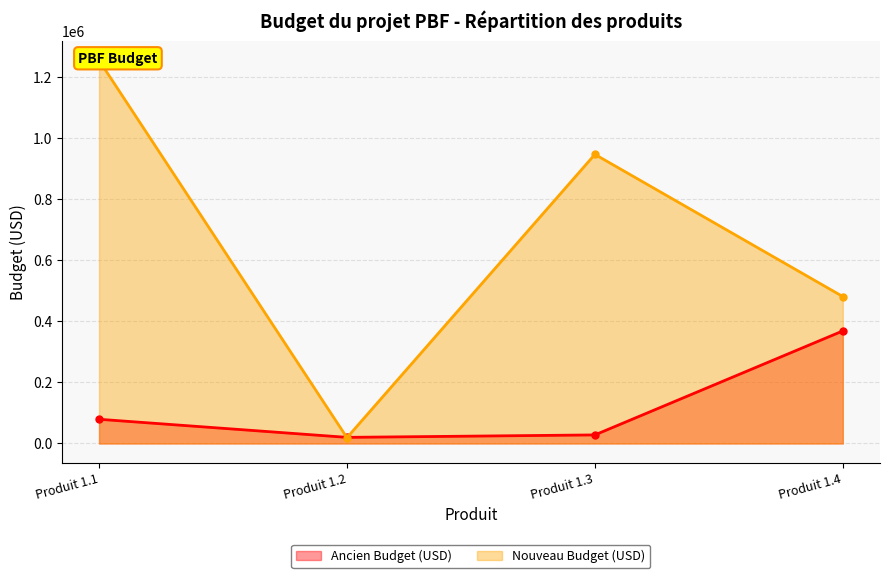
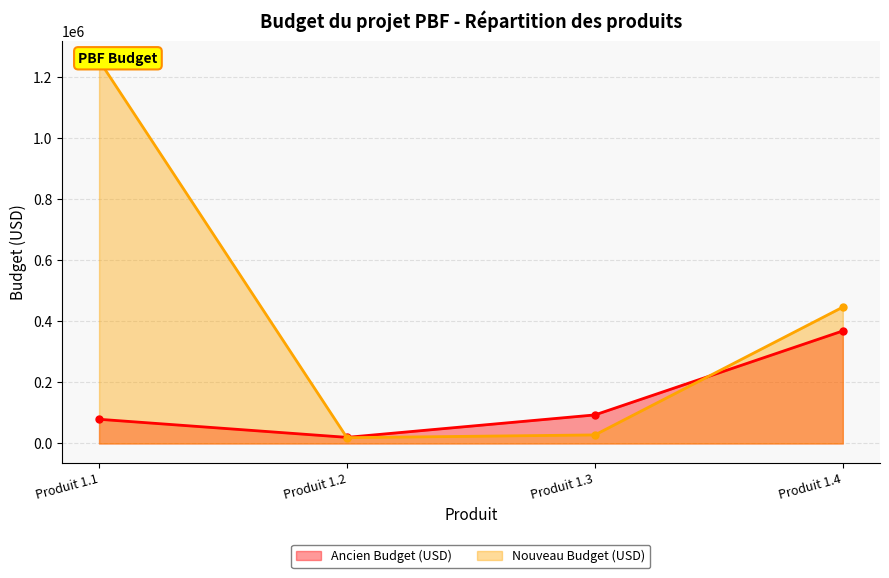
  {
    "Ancien Budget (USD)": {
      "Produit 1.1": 80000,
-     "Produit 1.3": 30000,
+     "Produit 1.3": 90000,
      "Produit 1.4": 370000
    },
    "Nouveau Budget (USD)": {
-     "Produit 1.3": 950000,
-     "Produit 1.4": 480000
+     "Produit 1.3": 30000,
+     "Produit 1.4": 450000
    }
  }
